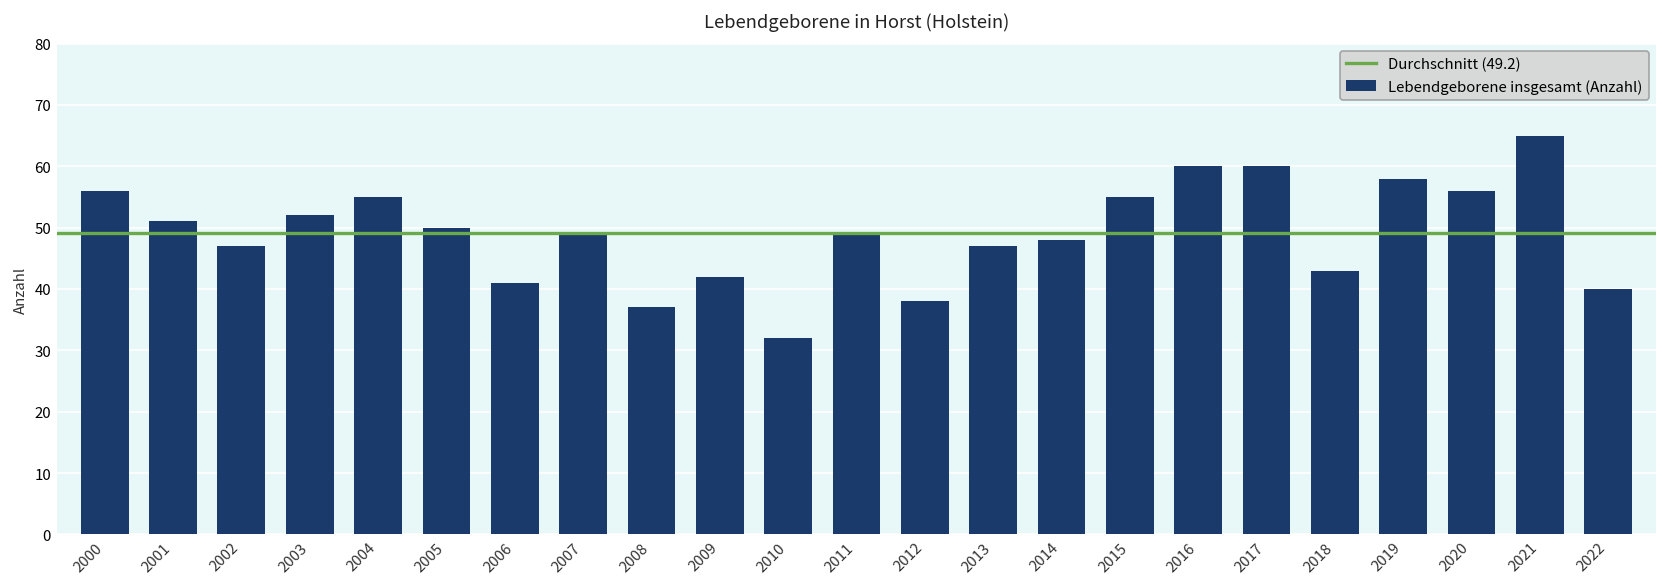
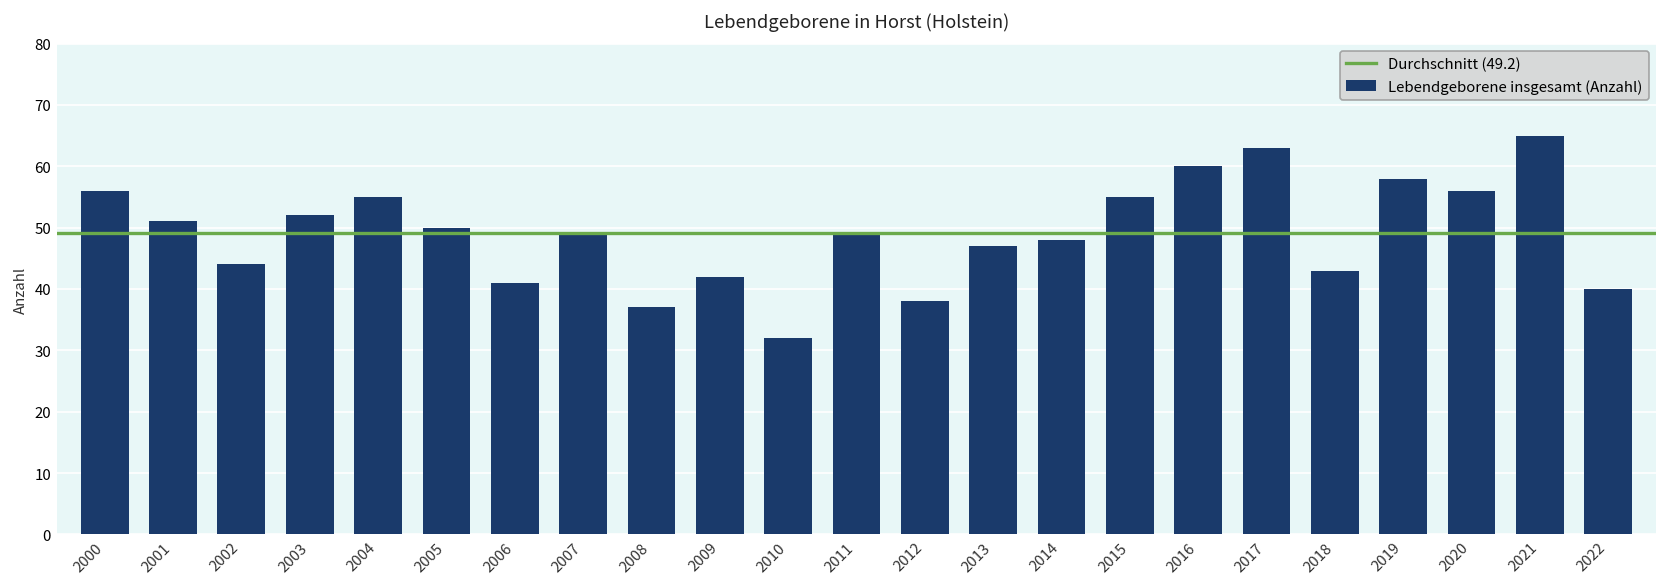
  {
    "2000": 56,
    "2001": 51,
-   "2002": 47,
+   "2002": 44,
    "2003": 52,
    "2004": 55,
    "2005": 50,
    "2006": 41,
    "2007": 49,
    "2008": 37,
    "2009": 42,
    "2010": 32,
    "2011": 49,
    "2012": 38,
    "2013": 47,
    "2014": 48,
    "2015": 55,
    "2016": 60,
-   "2017": 60,
+   "2017": 63,
    "2018": 43,
    "2019": 58,
    "2020": 56,
    "2021": 65,
    "2022": 40
  }
